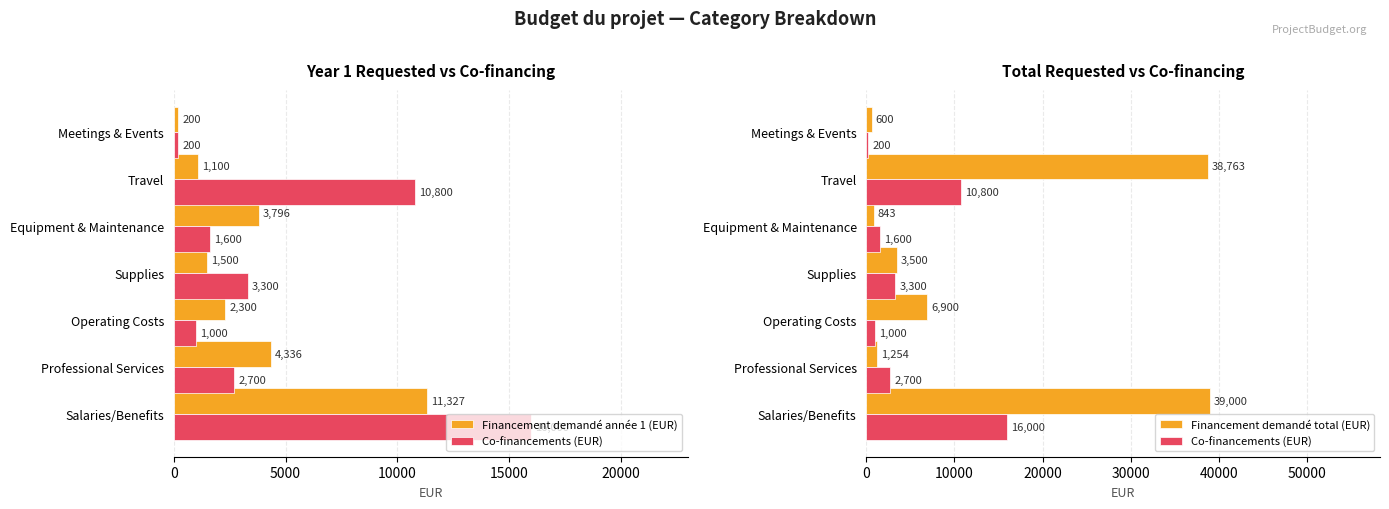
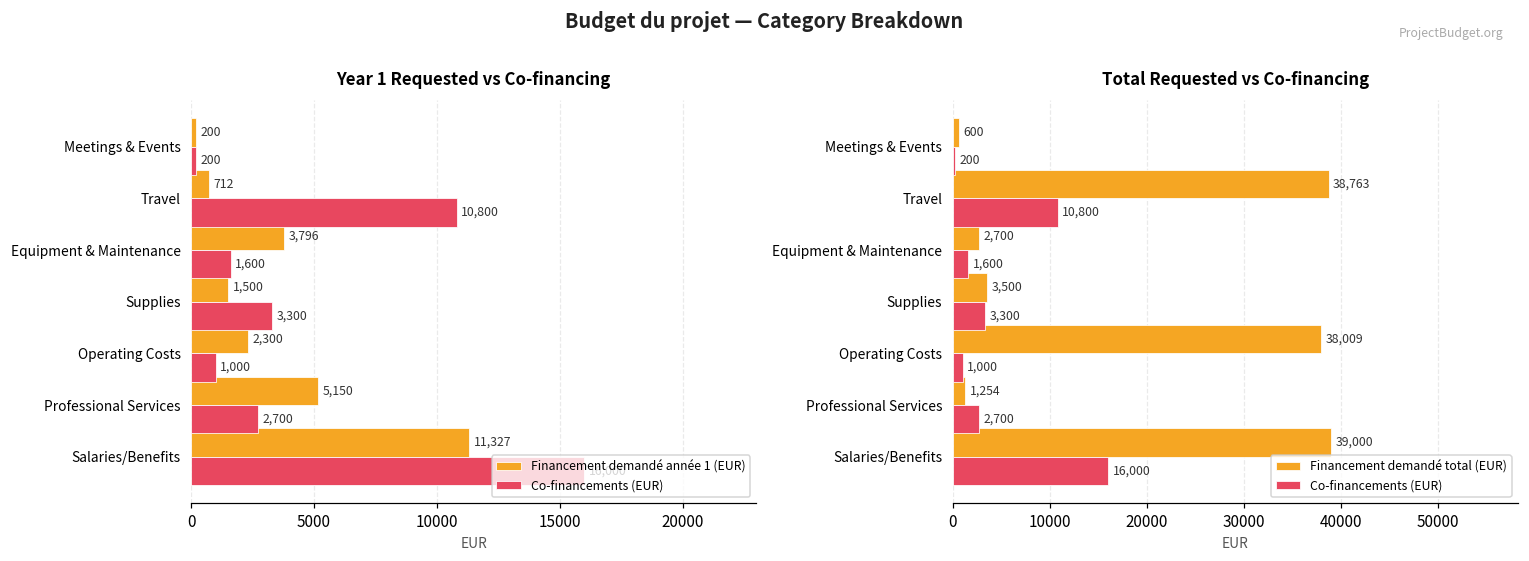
  {
    "Year 1 Requested vs Co-financing": {
      "Financement demandé année 1 (EUR)": {
        "Meetings & Events": "200",
-       "Travel": "1,100",
+       "Travel": "712",
        "Equipment & Maintenance": "3,796",
        "Supplies": "1,500",
        "Operating Costs": "2,300",
-       "Professional Services": "4,336",
+       "Professional Services": "5,150",
        "Salaries/Benefits": "11,327"
      },
      "Co-financements (EUR)": {
        "Meetings & Events": "200",
        "Travel": "10,800",
        "Equipment & Maintenance": "1,600",
        "Supplies": "3,300",
        "Operating Costs": "1,000",
        "Professional Services": "2,700"
      }
    },
    "Total Requested vs Co-financing": {
      "Financement demandé total (EUR)": {
        "Meetings & Events": "600",
        "Travel": "38,763",
-       "Equipment & Maintenance": "843",
+       "Equipment & Maintenance": "2,700",
        "Supplies": "3,500",
-       "Operating Costs": "6,900",
+       "Operating Costs": "38,009",
        "Professional Services": "1,254",
        "Salaries/Benefits": "39,000"
      },
      "Co-financements (EUR)": {
        "Meetings & Events": "200",
        "Travel": "10,800",
        "Equipment & Maintenance": "1,600",
        "Supplies": "3,300",
        "Operating Costs": "1,000",
        "Professional Services": "2,700",
        "Salaries/Benefits": "16,000"
      }
    }
  }
